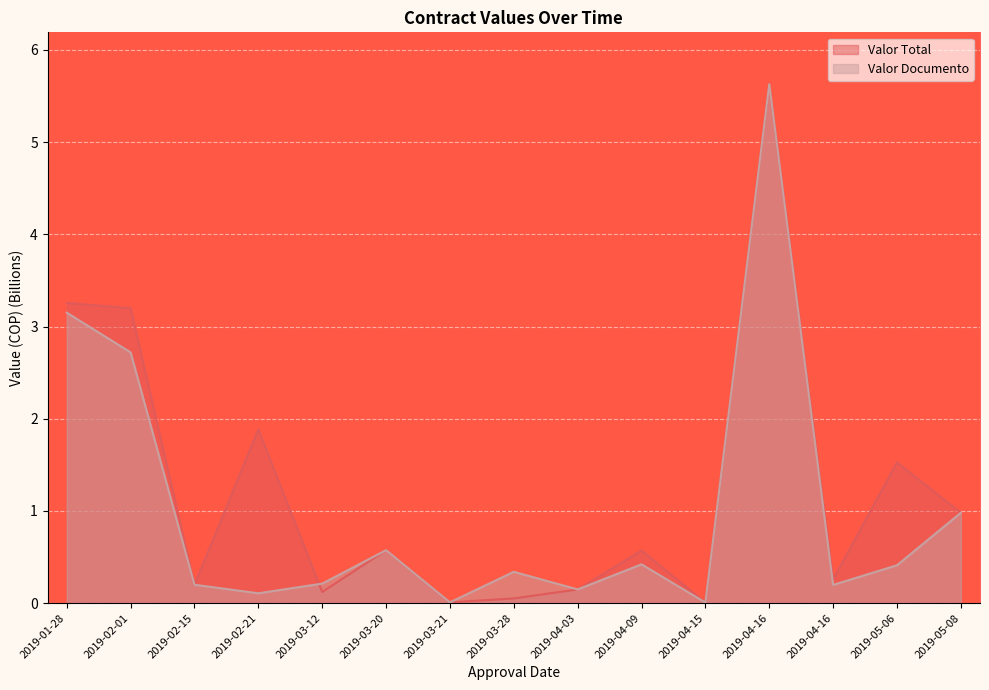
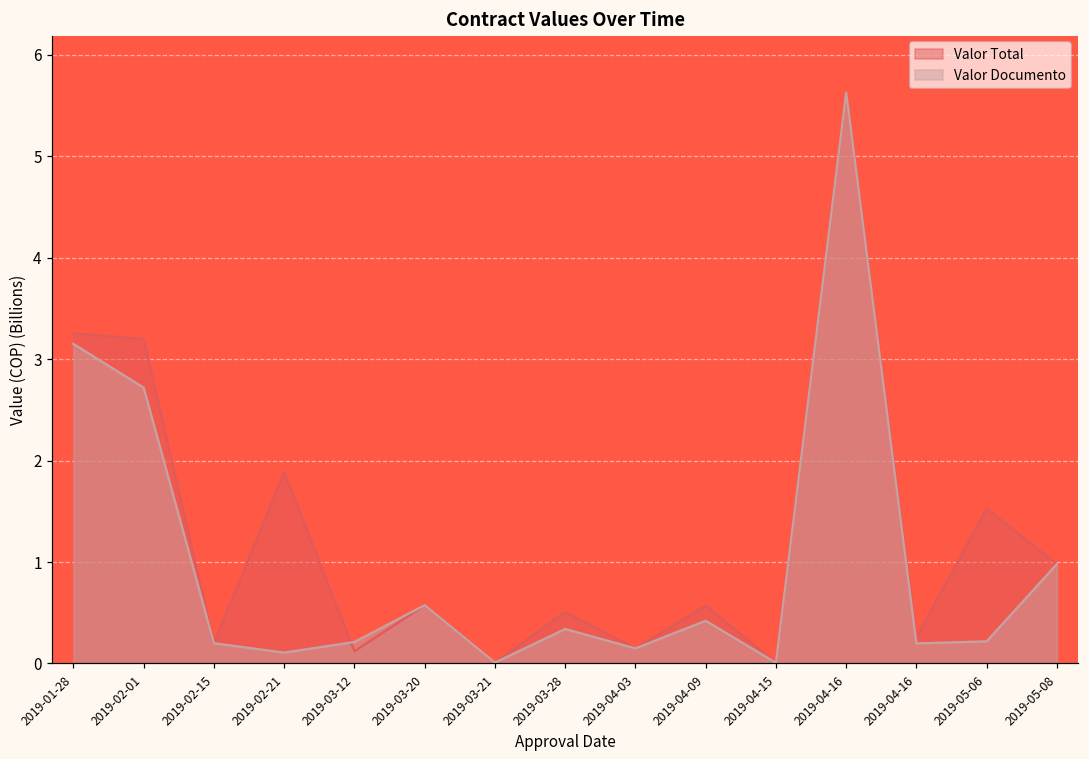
  {
    "Valor Total": {
      "2019-01-28": 3.3,
      "2019-02-01": 3.2,
      "2019-02-21": 1.9,
      "2019-03-12": 0.1,
-     "2019-03-28": 0.1,
+     "2019-03-28": 0.5,
      "2019-04-09": 0.6,
      "2019-05-06": 1.5
    },
    "Valor Documento": {
      "2019-01-28": 3.2,
      "2019-02-01": 2.7,
      "2019-02-21": 0.1,
      "2019-03-12": 0.2,
      "2019-03-28": 0.3,
      "2019-04-09": 0.4,
-     "2019-05-06": 0.4
+     "2019-05-06": 0.2
    }
  }
